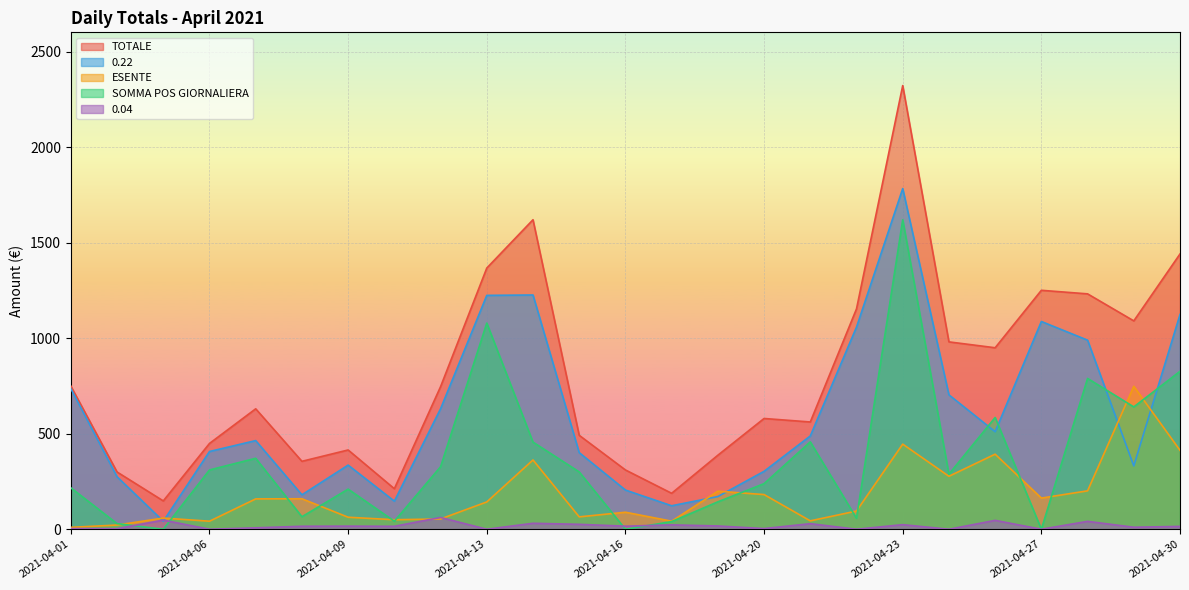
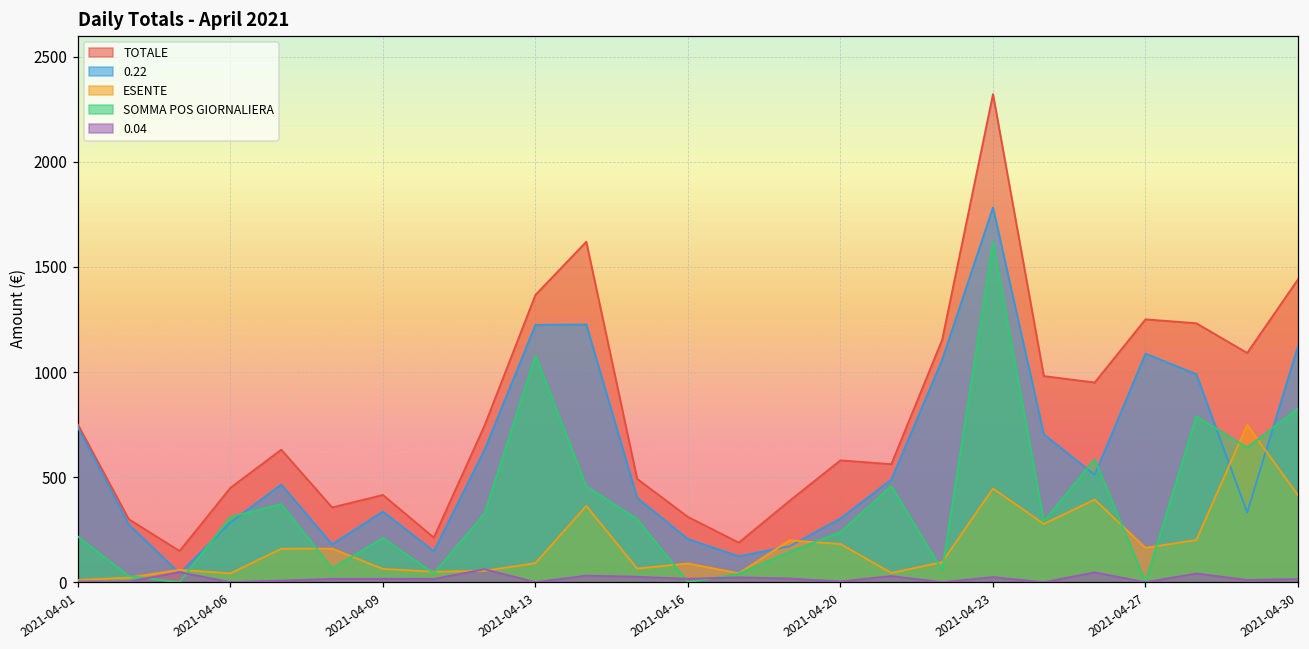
  {
    "TOTALE": {
      "2021-04-01": 750,
      "2021-04-06": 450,
      "2021-04-09": 420,
      "2021-04-13": 1370,
      "2021-04-16": 310,
      "2021-04-20": 580,
      "2021-04-23": 2320,
      "2021-04-27": 1250,
      "2021-04-30": 1440
    },
    "0.22": {
      "2021-04-01": 740,
-     "2021-04-06": 410,
+     "2021-04-06": 280,
      "2021-04-09": 340,
      "2021-04-13": 1220,
      "2021-04-16": 210,
      "2021-04-20": 300,
      "2021-04-23": 1780,
      "2021-04-27": 1090,
      "2021-04-30": 1120
    },
    "ESENTE": {
      "2021-04-06": 40,
      "2021-04-09": 60,
-     "2021-04-13": 140,
+     "2021-04-13": 90,
      "2021-04-16": 90,
      "2021-04-20": 180,
      "2021-04-23": 450,
      "2021-04-27": 160,
      "2021-04-30": 410
    },
    "SOMMA POS GIORNALIERA": {
      "2021-04-01": 220,
      "2021-04-06": 310,
      "2021-04-09": 210,
      "2021-04-13": 1080,
      "2021-04-16": 0,
      "2021-04-20": 240,
      "2021-04-23": 1620,
      "2021-04-30": 830
    },
    "0.04": {
      "2021-04-06": 0,
      "2021-04-09": 20,
      "2021-04-13": 0,
      "2021-04-16": 20,
      "2021-04-20": 0,
      "2021-04-23": 20,
      "2021-04-30": 20
    }
  }
